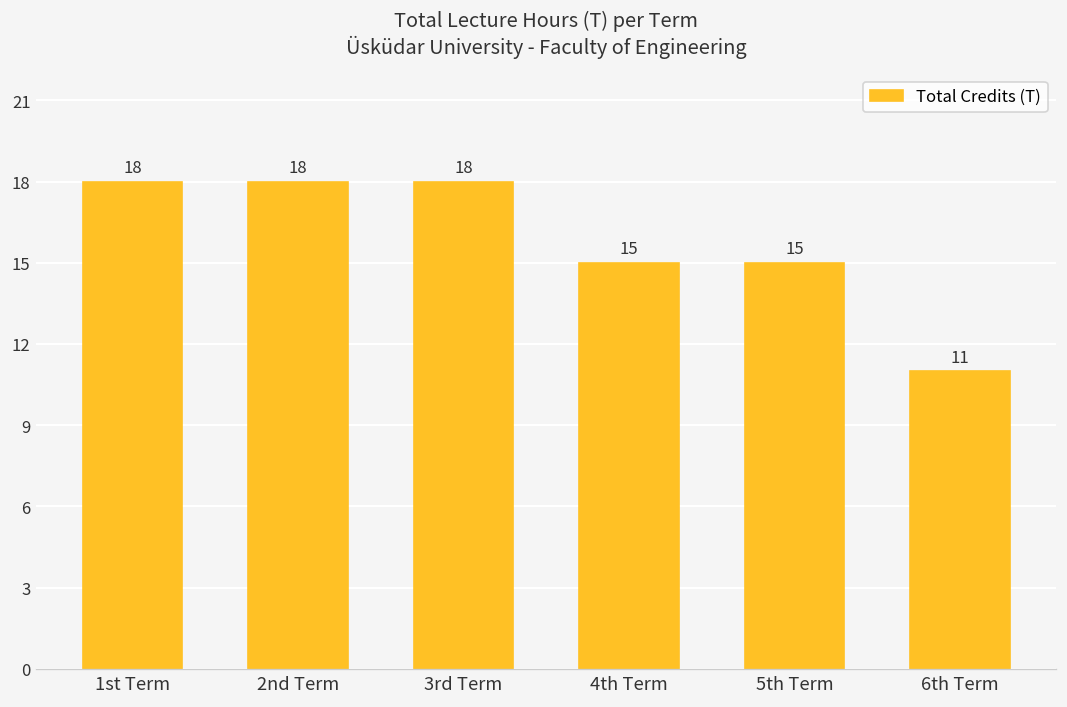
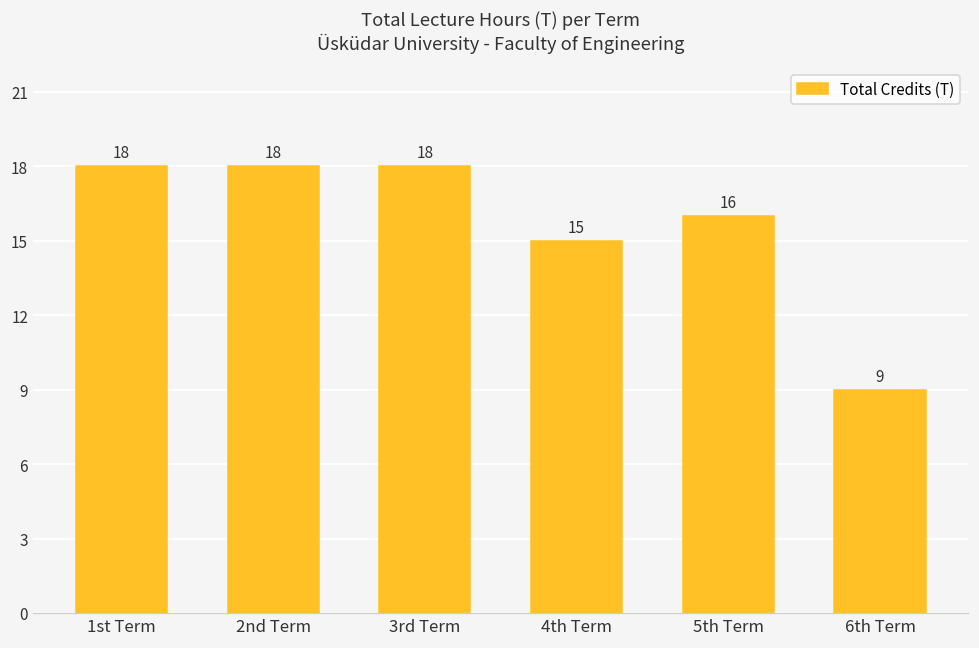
  {
    "1st Term": 18,
    "2nd Term": 18,
    "3rd Term": 18,
    "4th Term": 15,
-   "5th Term": 15,
-   "6th Term": 11
+   "5th Term": 16,
+   "6th Term": 9
  }
